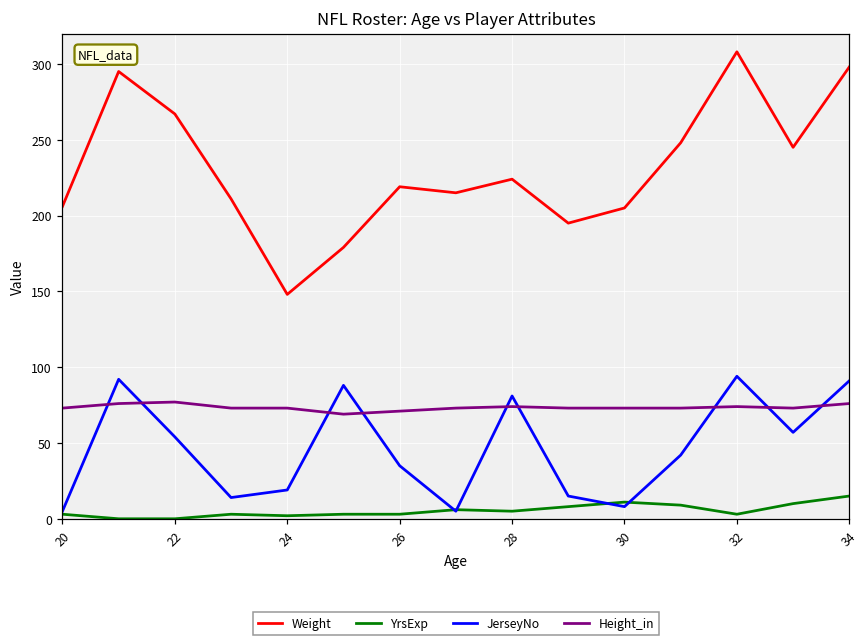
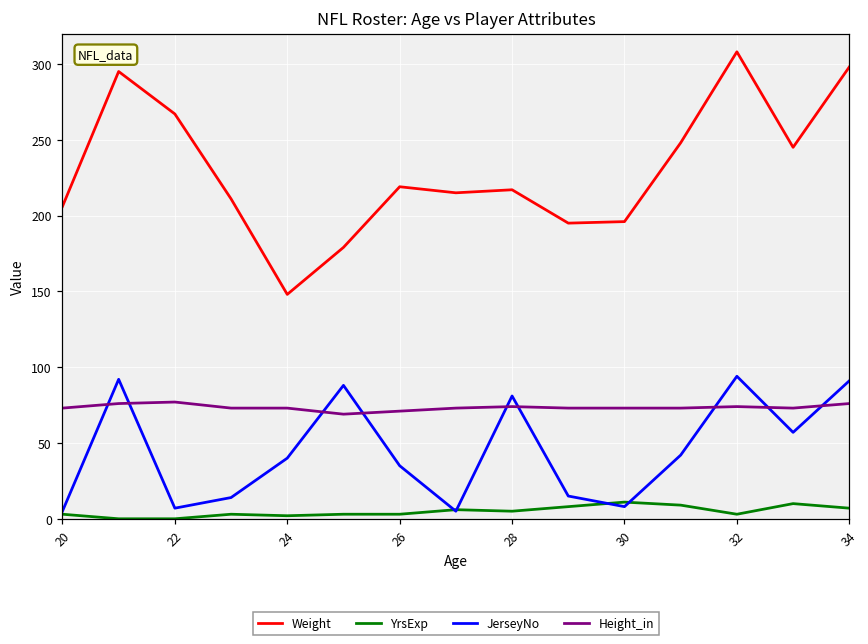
  {
    "Weight": {
      "20": 206,
      "22": 267,
      "24": 148,
      "26": 219,
-     "28": 224,
-     "30": 205,
+     "28": 217,
+     "30": 196,
      "32": 308,
      "34": 298
    },
    "YrsExp": {
      "20": 3,
      "22": 0,
      "24": 2,
      "26": 3,
      "28": 5,
      "30": 11,
      "32": 3,
-     "34": 15
+     "34": 7
    },
    "JerseyNo": {
      "20": 5,
-     "22": 54,
-     "24": 19,
+     "22": 7,
+     "24": 40,
      "26": 35,
      "28": 81,
      "30": 8,
      "32": 94,
      "34": 91
    },
    "Height_in": {
      "20": 73,
      "22": 77,
      "24": 73,
      "26": 71,
      "28": 74,
      "30": 73,
      "32": 74,
      "34": 76
    }
  }
